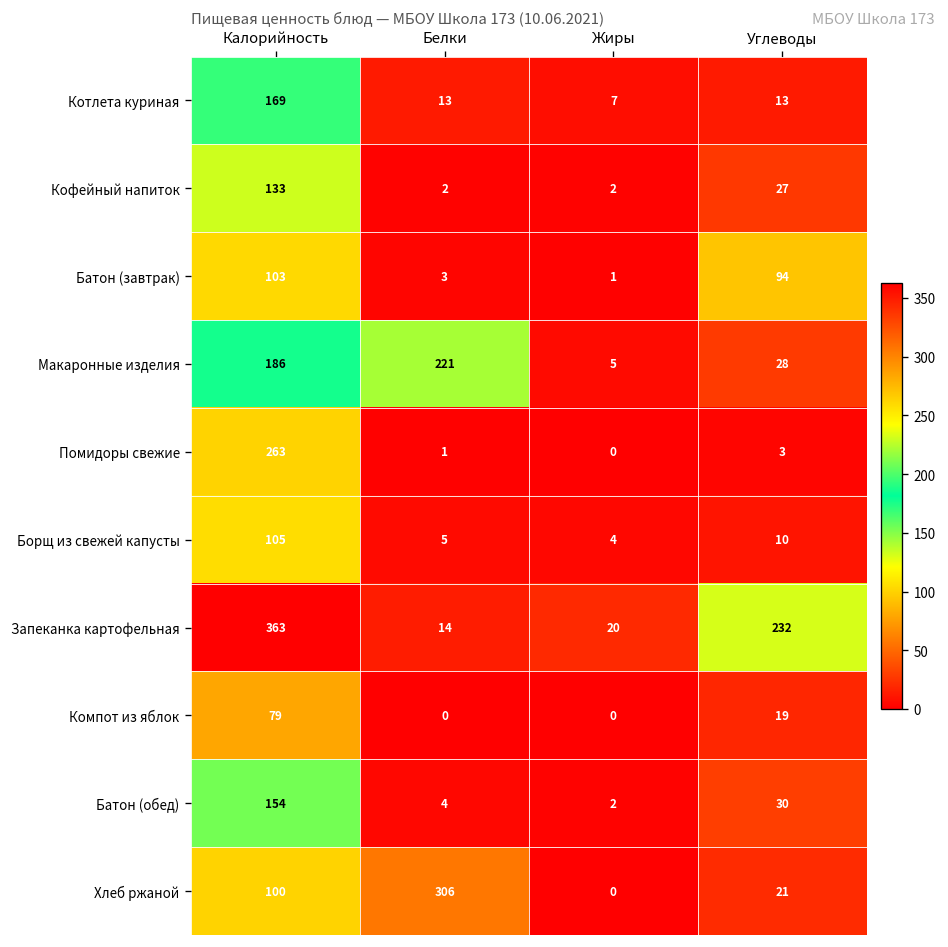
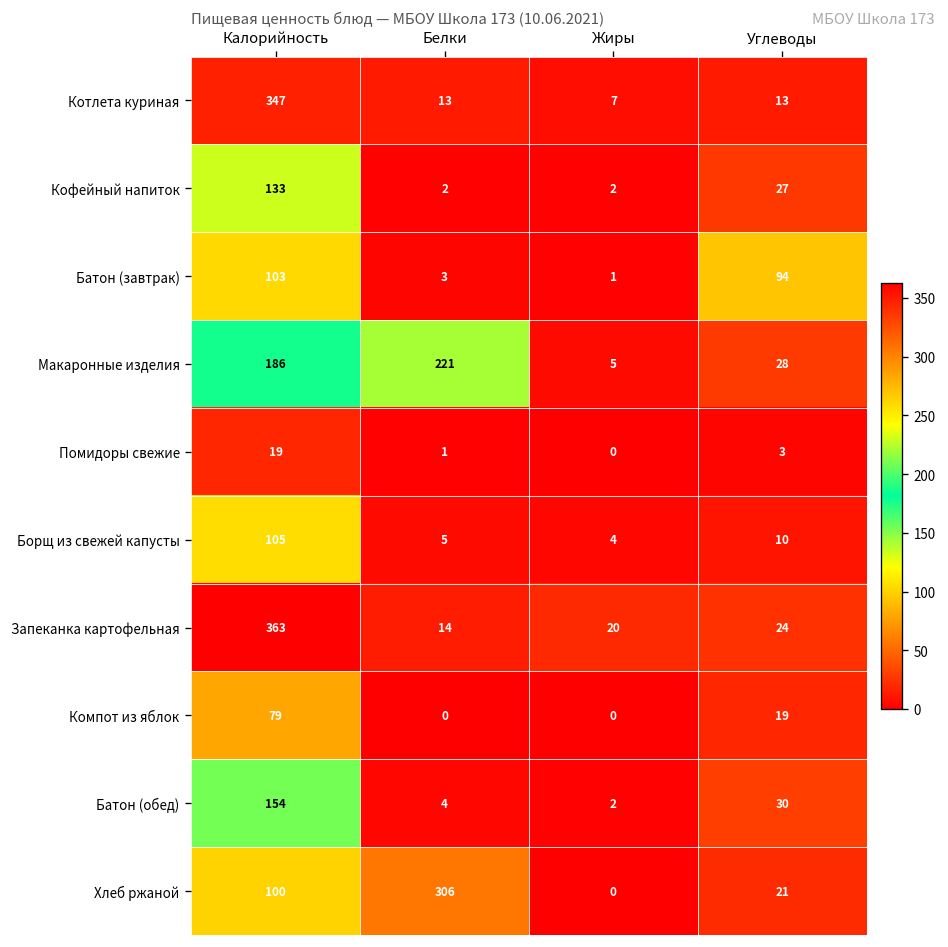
  {
    "Котлета куриная": {
-     "Калорийность": 169,
+     "Калорийность": 347,
      "Белки": 13,
      "Жиры": 7,
      "Углеводы": 13
    },
    "Кофейный напиток": {
      "Калорийность": 133,
      "Белки": 2,
      "Жиры": 2,
      "Углеводы": 27
    },
    "Батон (завтрак)": {
      "Калорийность": 103,
      "Белки": 3,
      "Жиры": 1,
      "Углеводы": 94
    },
    "Макаронные изделия": {
      "Калорийность": 186,
      "Белки": 221,
      "Жиры": 5,
      "Углеводы": 28
    },
    "Помидоры свежие": {
-     "Калорийность": 263,
+     "Калорийность": 19,
      "Белки": 1,
      "Жиры": 0,
      "Углеводы": 3
    },
    "Борщ из свежей капусты": {
      "Калорийность": 105,
      "Белки": 5,
      "Жиры": 4,
      "Углеводы": 10
    },
    "Запеканка картофельная": {
      "Калорийность": 363,
      "Белки": 14,
      "Жиры": 20,
-     "Углеводы": 232
+     "Углеводы": 24
    },
    "Компот из яблок": {
      "Калорийность": 79,
      "Белки": 0,
      "Жиры": 0,
      "Углеводы": 19
    },
    "Батон (обед)": {
      "Калорийность": 154,
      "Белки": 4,
      "Жиры": 2,
      "Углеводы": 30
    },
    "Хлеб ржаной": {
      "Калорийность": 100,
      "Белки": 306,
      "Жиры": 0,
      "Углеводы": 21
    }
  }
